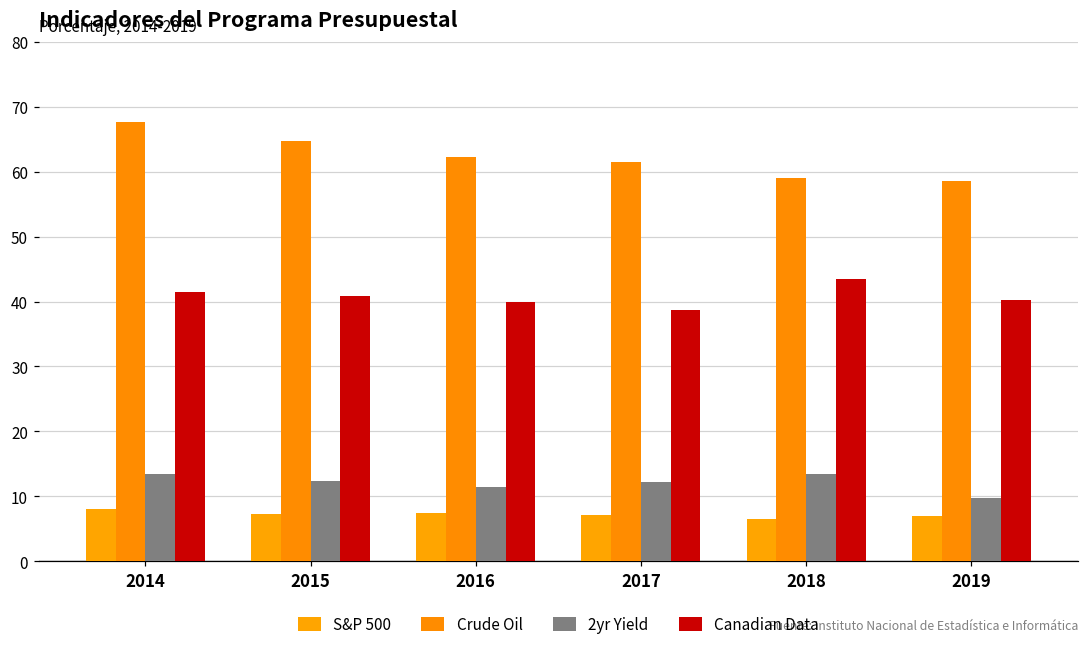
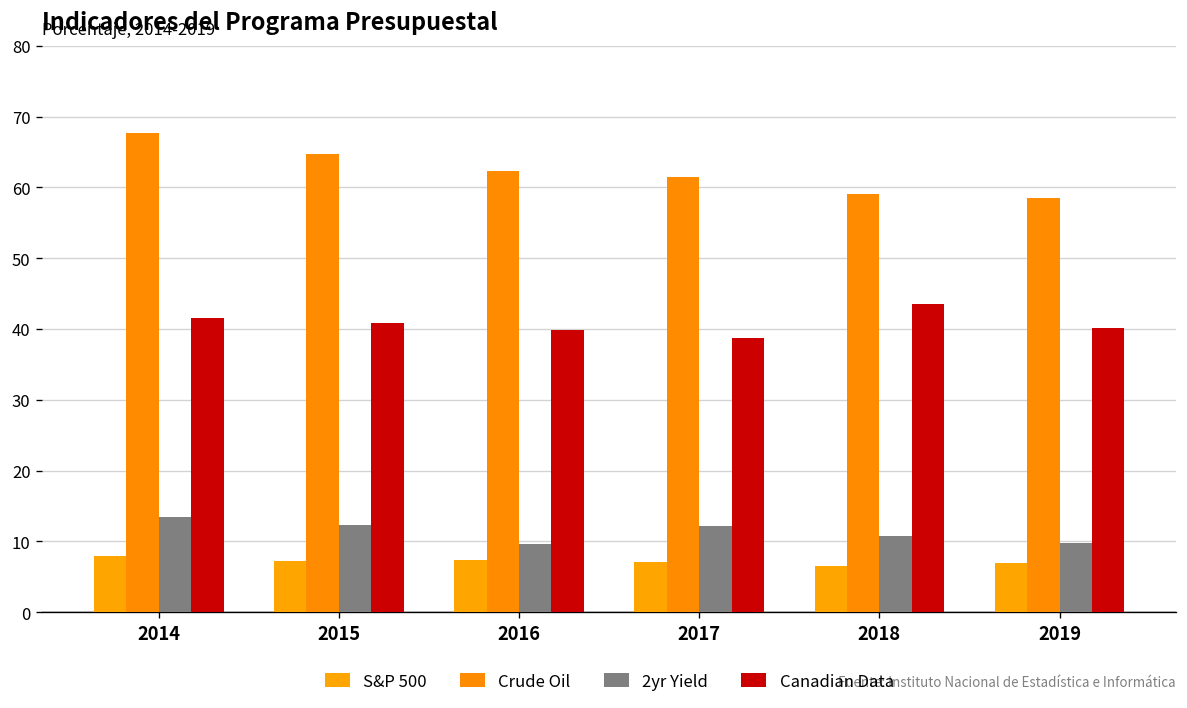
  {
    "2yr Yield": {
      "2014": 13,
      "2015": 12,
-     "2016": 12,
+     "2016": 10,
      "2017": 12,
-     "2018": 13,
+     "2018": 11,
      "2019": 10
    },
    "Canadian Data": {
      "2014": 42,
      "2015": 41,
      "2016": 40,
      "2017": 39,
      "2018": 44,
      "2019": 40
    }
  }
